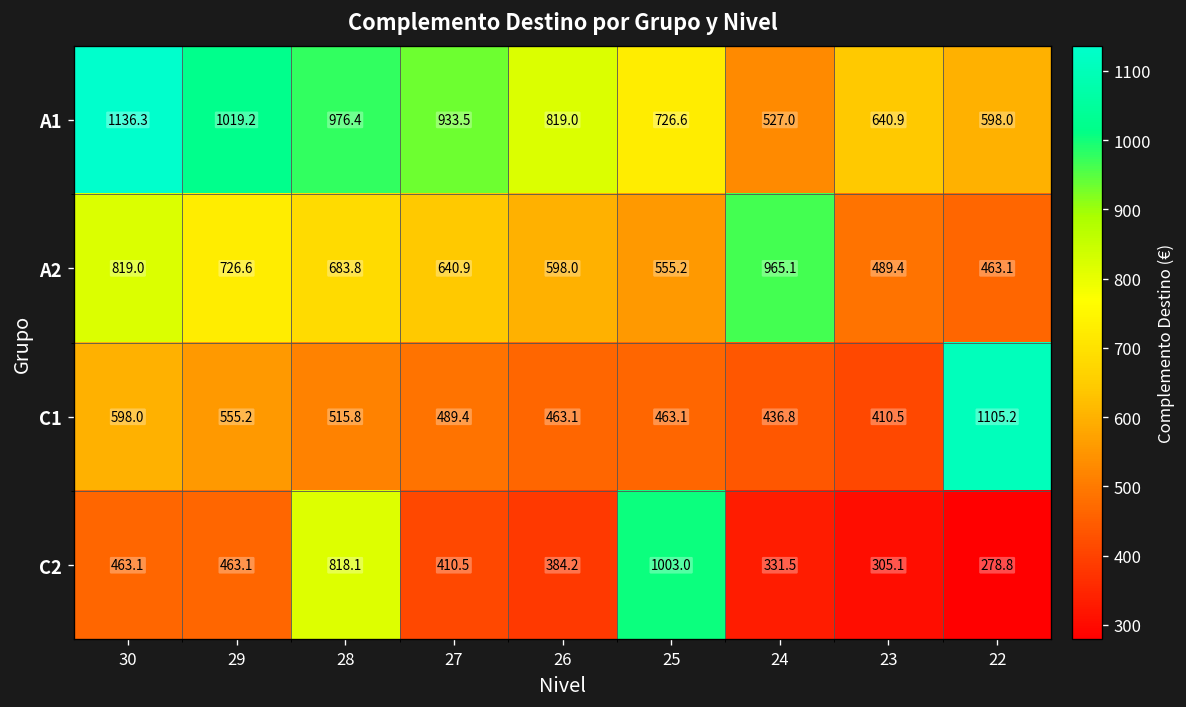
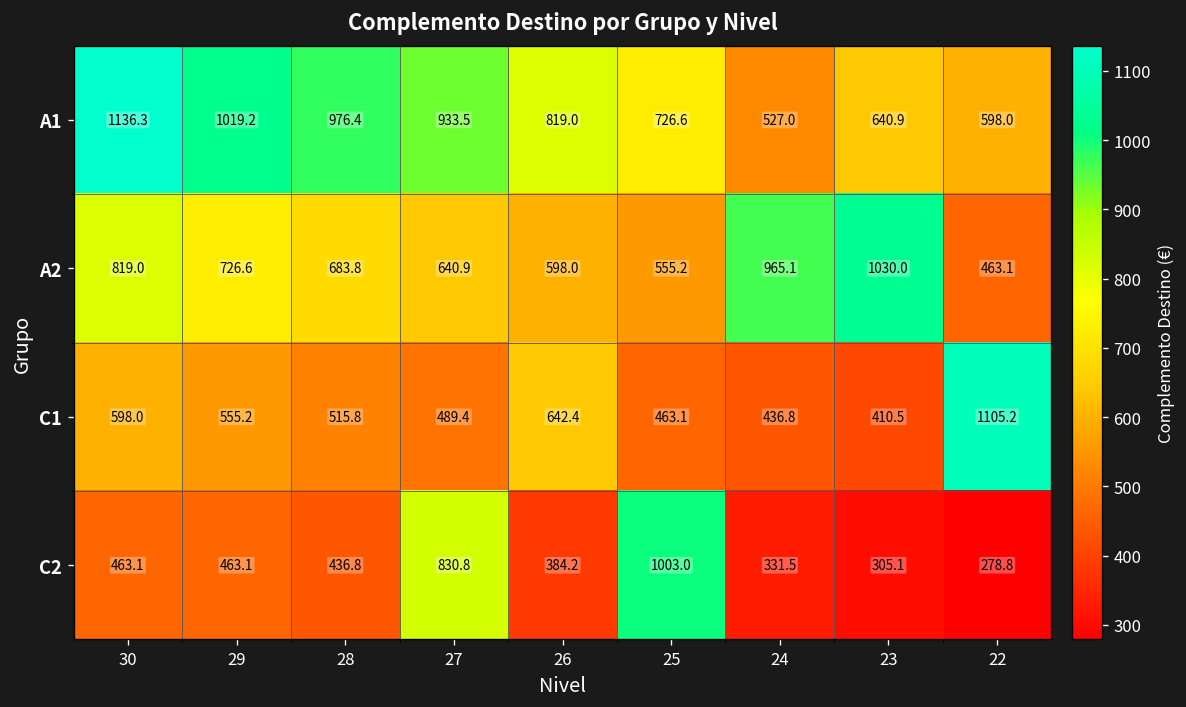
  {
    "A2": {
-     "23": 489.4
+     "23": 1030.0
    },
    "C1": {
-     "26": 463.1
+     "26": 642.4
    },
    "C2": {
-     "28": 818.1,
-     "27": 410.5
+     "28": 436.8,
+     "27": 830.8
    }
  }
